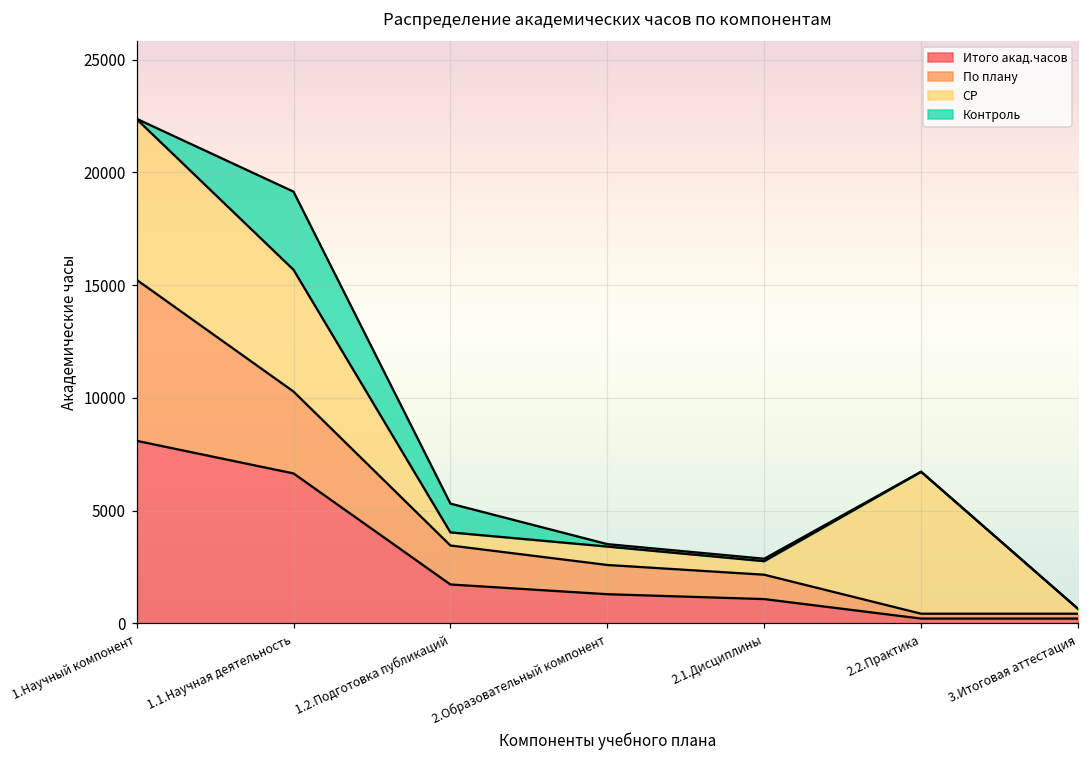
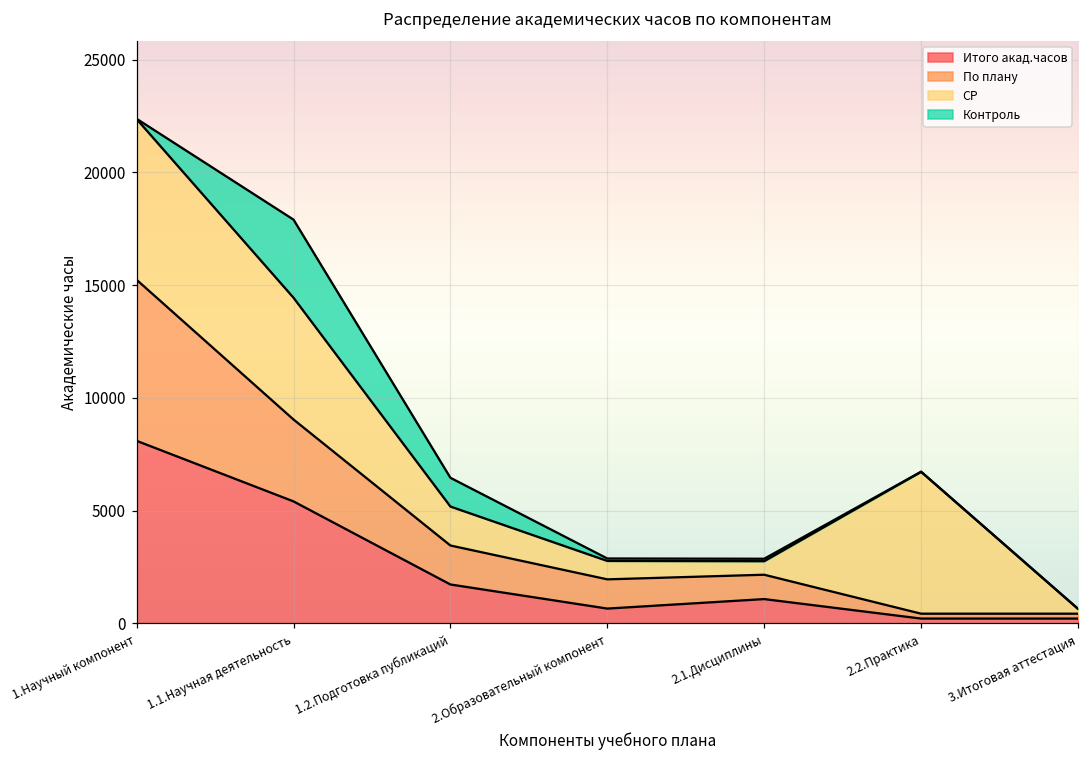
  {
    "Итого акад.часов": {
      "1.Научный компонент": 8100,
-     "1.1.Научная деятельность": 6700,
+     "1.1.Научная деятельность": 5400,
      "1.2.Подготовка публикаций": 1700,
-     "2.Образовательный компонент": 1300,
+     "2.Образовательный компонент": 700,
      "2.1.Дисциплины": 1100,
      "2.2.Практика": 200,
      "3.Итоговая аттестация": 200
    },
    "По плану": {
      "1.Научный компонент": 7100,
      "1.1.Научная деятельность": 3600,
      "1.2.Подготовка публикаций": 1700,
      "2.Образовательный компонент": 1300,
      "2.1.Дисциплины": 1100,
      "2.2.Практика": 200,
      "3.Итоговая аттестация": 200
    },
    "СР": {
      "1.1.Научная деятельность": 5400,
-     "1.2.Подготовка публикаций": 600
+     "1.2.Подготовка публикаций": 1700
    },
    "Контроль": {
      "1.1.Научная деятельность": 3500,
      "1.2.Подготовка публикаций": 1300
    }
  }
